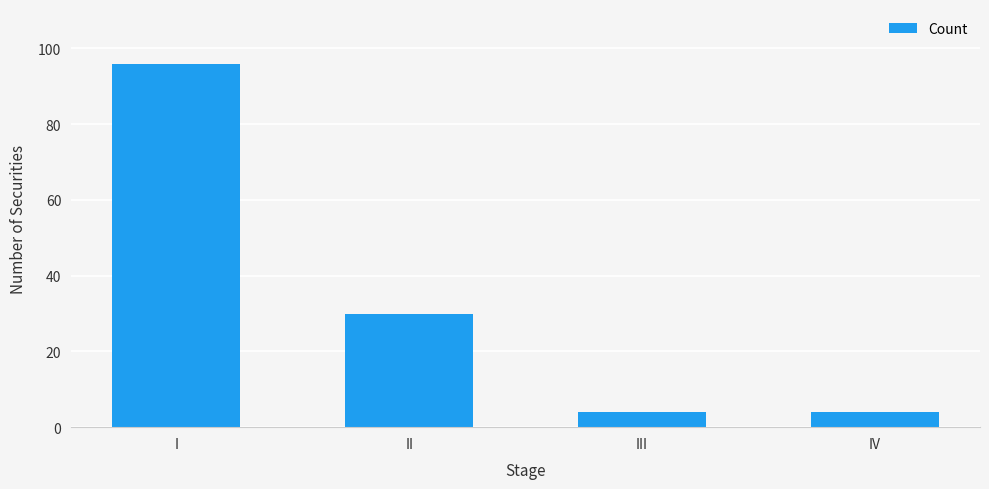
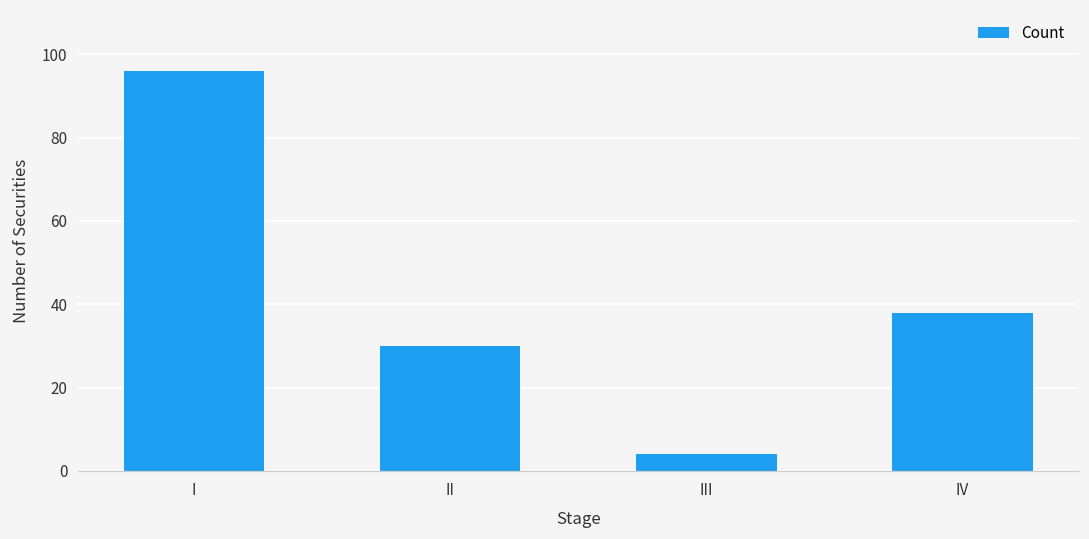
  {
    "I": 96,
    "II": 30,
    "III": 4,
-   "IV": 4
+   "IV": 38
  }
